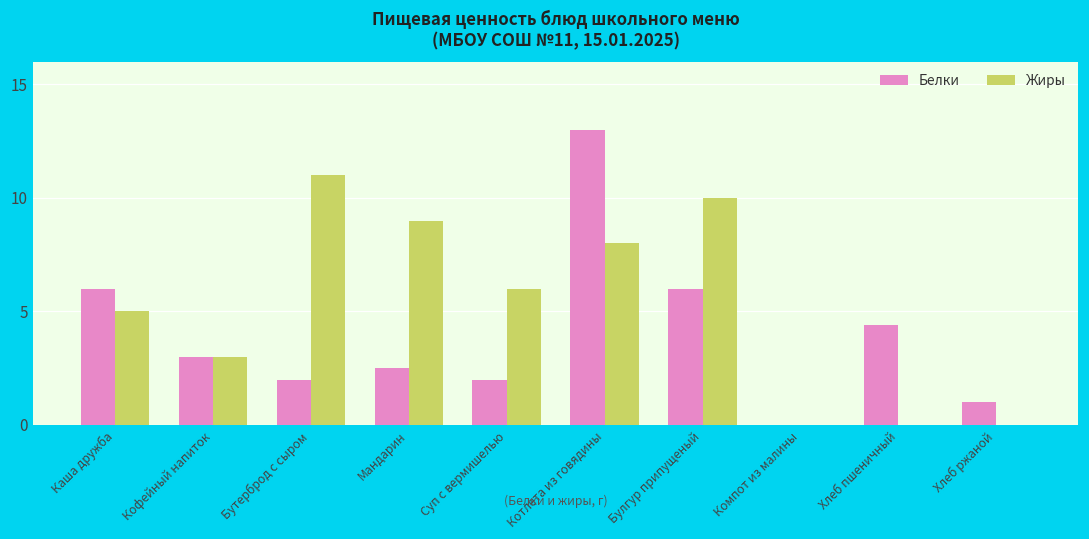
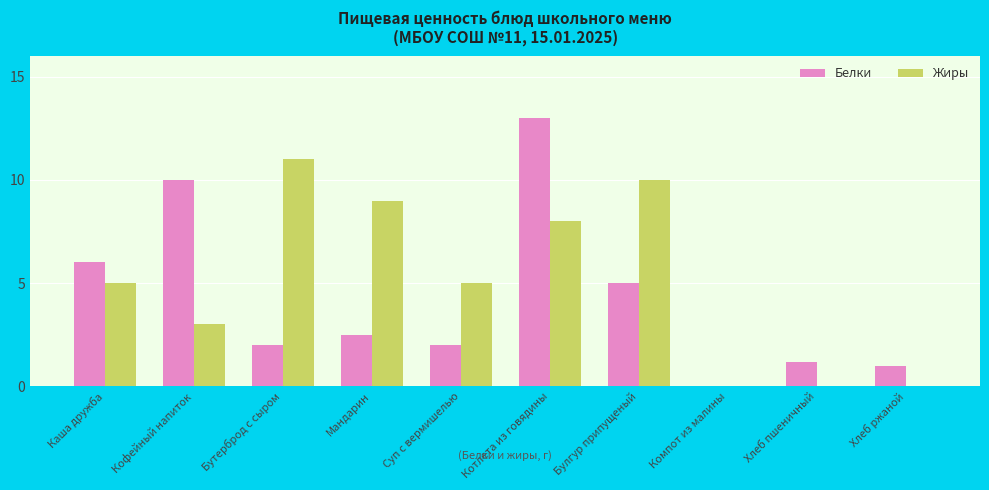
  {
    "Белки": {
      "Каша дружба": 6.0,
-     "Кофейный напиток": 3,
+     "Кофейный напиток": 10,
      "Бутерброд с сыром": 2.0,
      "Мандарин": 2.5,
      "Суп с вермишелью": 2.0,
      "Котлета из говядины": 13.0,
-     "Булгур припущеный": 6,
+     "Булгур припущеный": 5,
      "Компот из малины": 0.0,
-     "Хлеб пшеничный": 4.4,
+     "Хлеб пшеничный": 1.2,
      "Хлеб ржаной": 1.0
    },
    "Жиры": {
      "Каша дружба": 5,
      "Кофейный напиток": 3,
      "Бутерброд с сыром": 11,
      "Мандарин": 9,
-     "Суп с вермишелью": 6,
+     "Суп с вермишелью": 5,
      "Котлета из говядины": 8,
      "Булгур припущеный": 10,
      "Компот из малины": 0,
      "Хлеб пшеничный": 0,
      "Хлеб ржаной": 0
    }
  }
